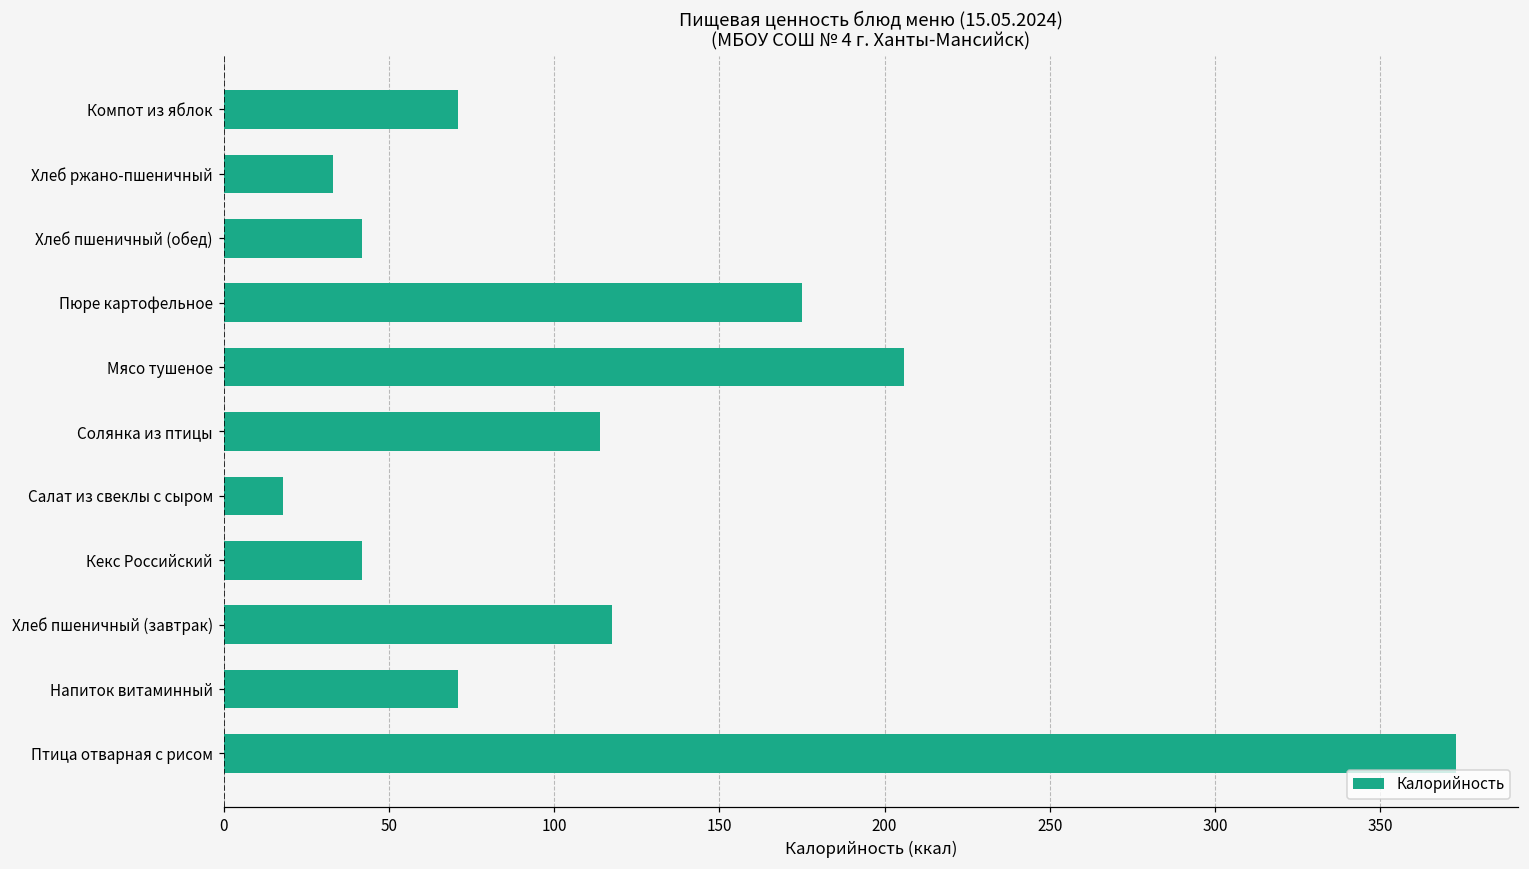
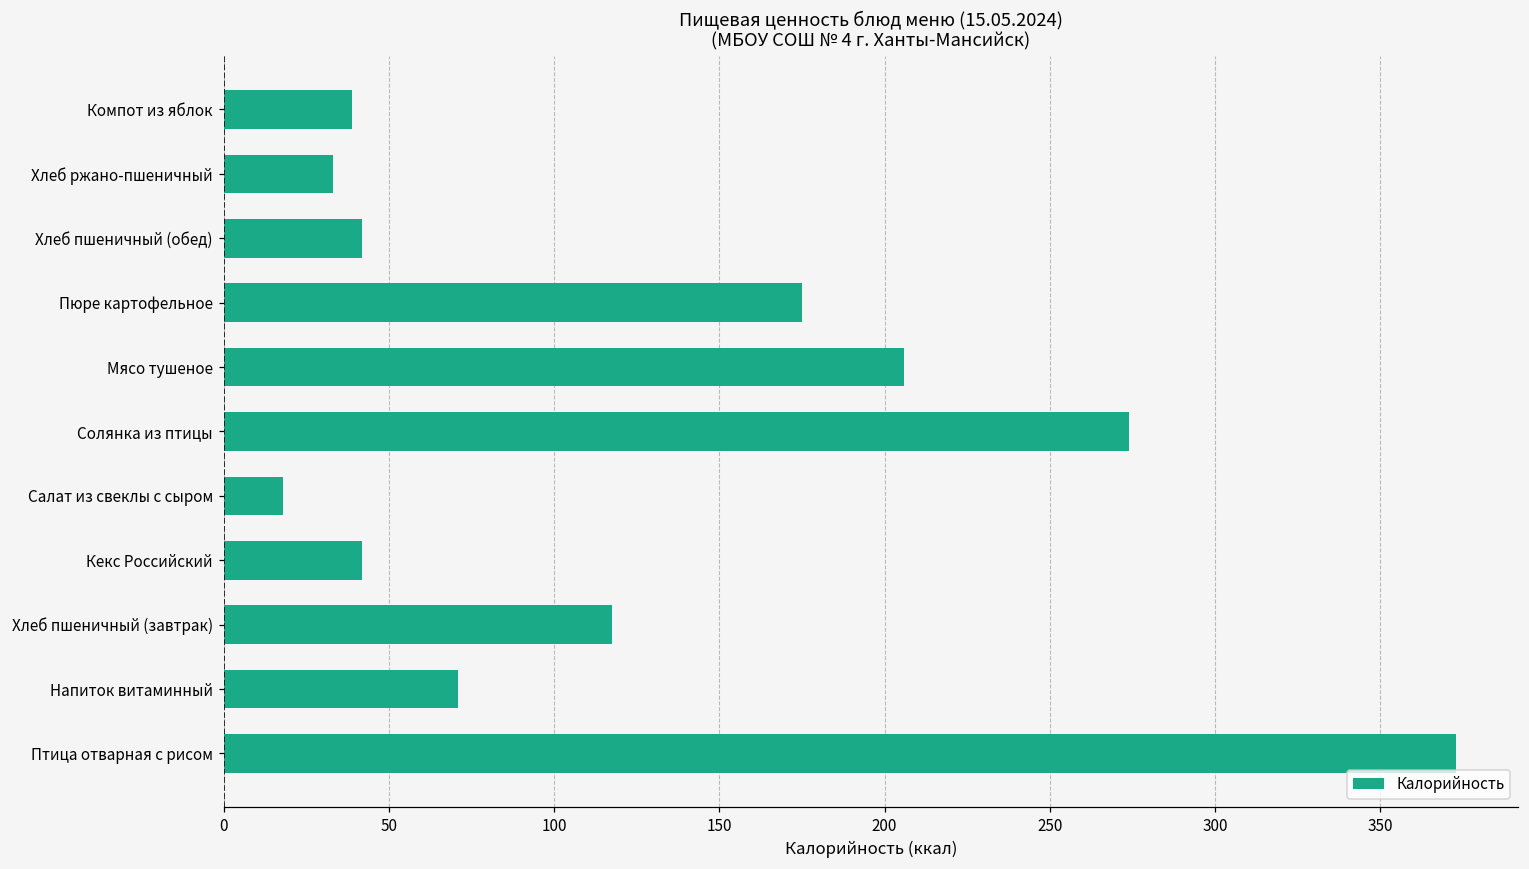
  {
-   "Компот из яблок": 71,
+   "Компот из яблок": 39,
    "Хлеб ржано-пшеничный": 33,
    "Хлеб пшеничный (обед)": 42,
    "Пюре картофельное": 175,
    "Мясо тушеное": 206,
-   "Солянка из птицы": 114,
+   "Солянка из птицы": 274,
    "Салат из свеклы с сыром": 18,
    "Кекс Российский": 42,
    "Хлеб пшеничный (завтрак)": 118,
    "Напиток витаминный": 71,
    "Птица отварная с рисом": 373
  }
